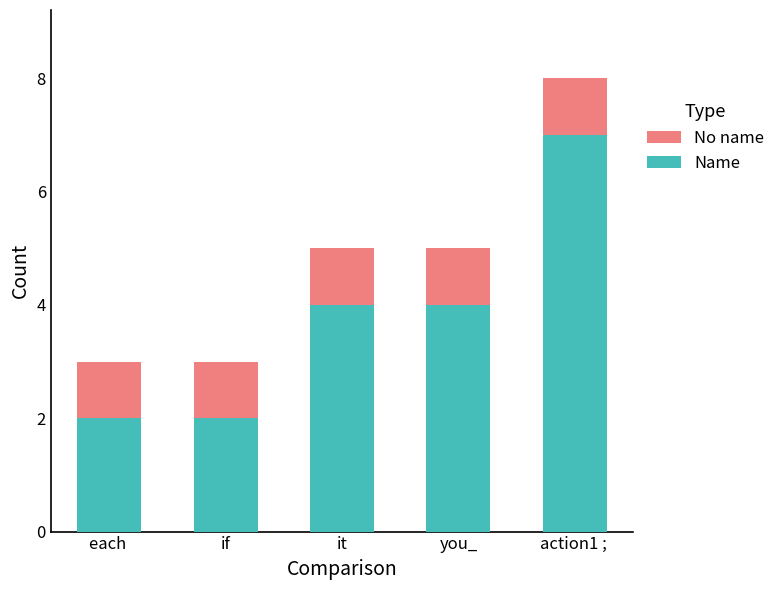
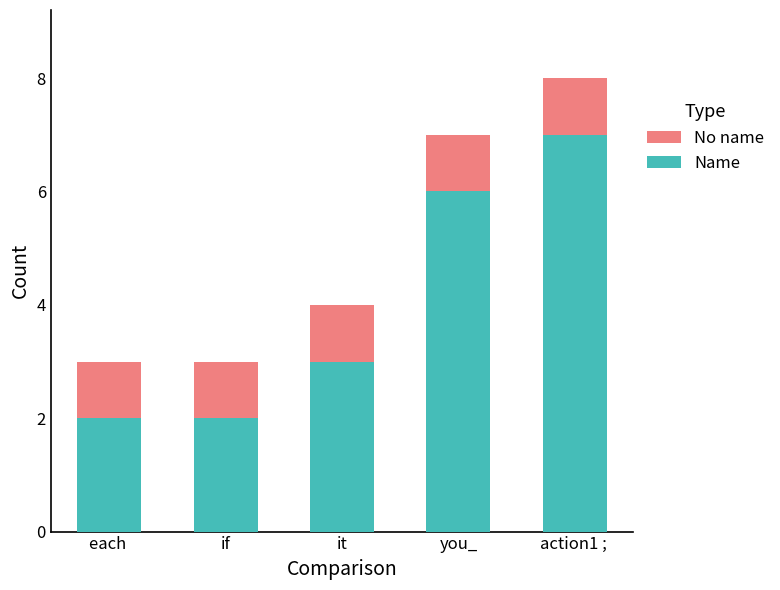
  {
    "Name": {
      "each": 2,
      "if": 2,
-     "it": 4,
-     "you_": 4,
+     "it": 3,
+     "you_": 6,
      "action1 ;": 7
    },
    "No name": {
      "each": 1,
      "if": 1,
      "it": 1,
      "you_": 1,
      "action1 ;": 1
    }
  }
